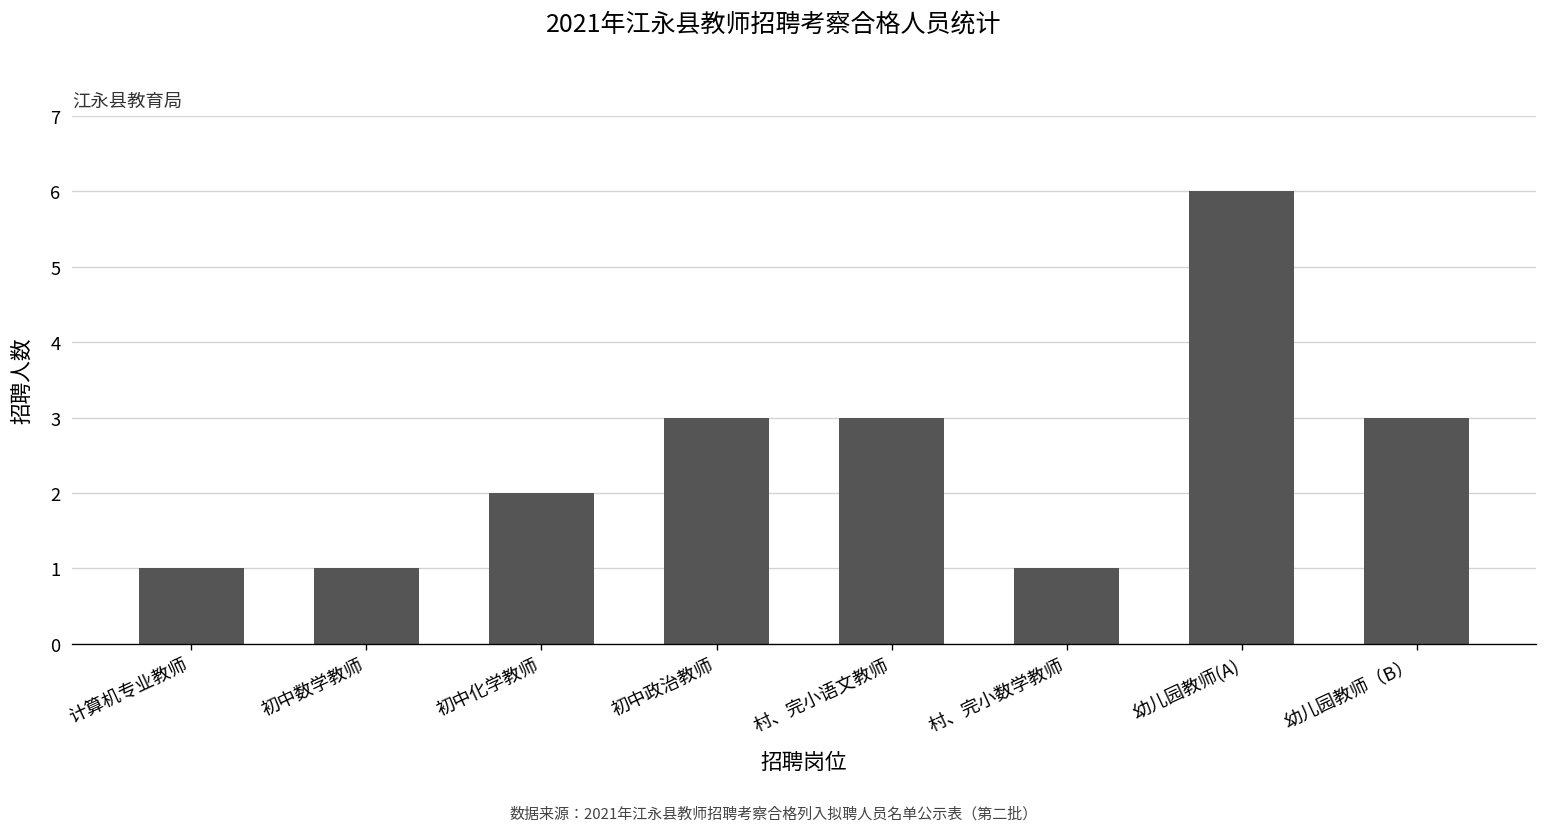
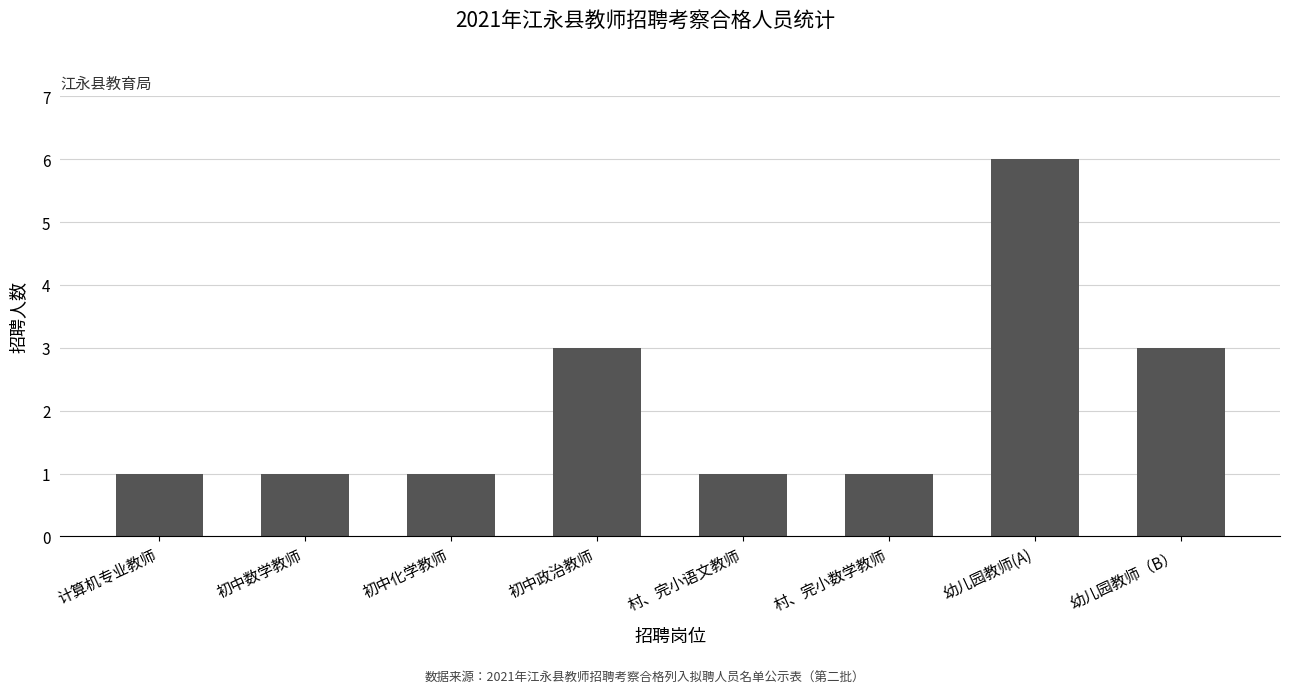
  {
    "计算机专业教师": 1,
    "初中数学教师": 1,
-   "初中化学教师": 2,
+   "初中化学教师": 1,
    "初中政治教师": 3,
-   "村、完小语文教师": 3,
+   "村、完小语文教师": 1,
    "村、完小数学教师": 1,
    "幼儿园教师(A)": 6,
    "幼儿园教师（B）": 3
  }
